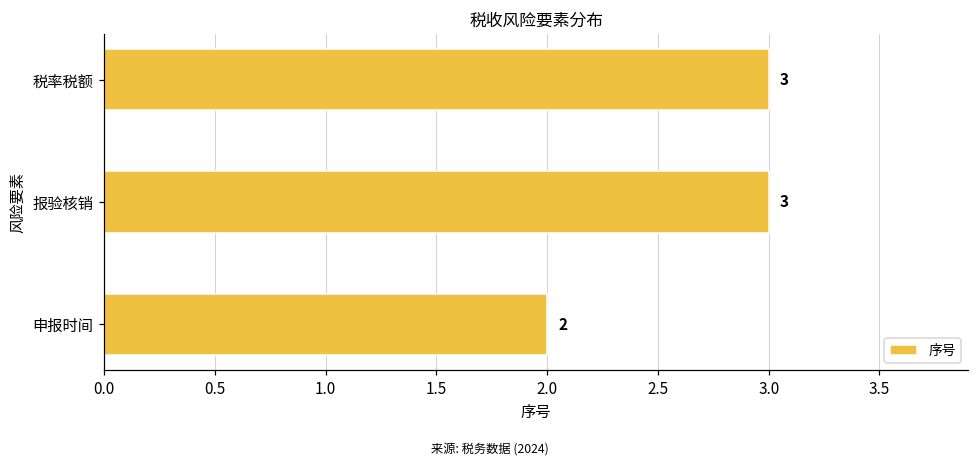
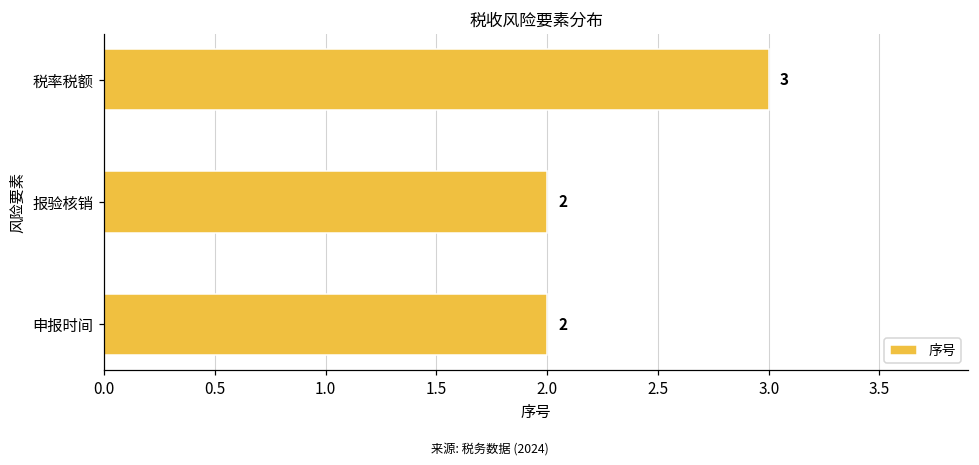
  {
    "税率税额": 3,
-   "报验核销": 3,
+   "报验核销": 2,
    "申报时间": 2
  }
